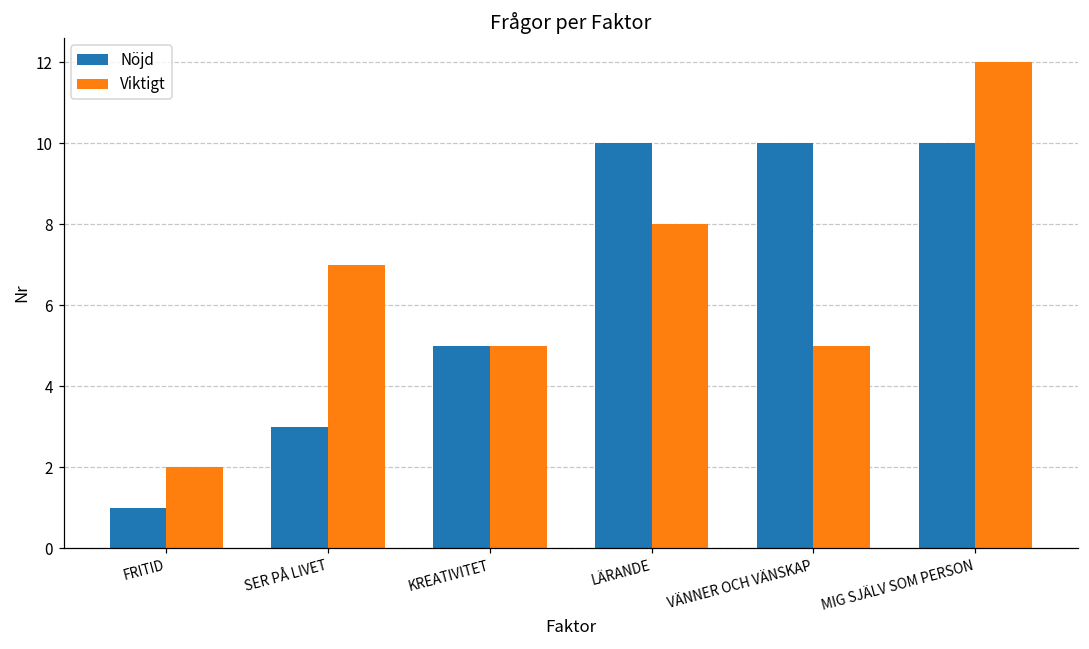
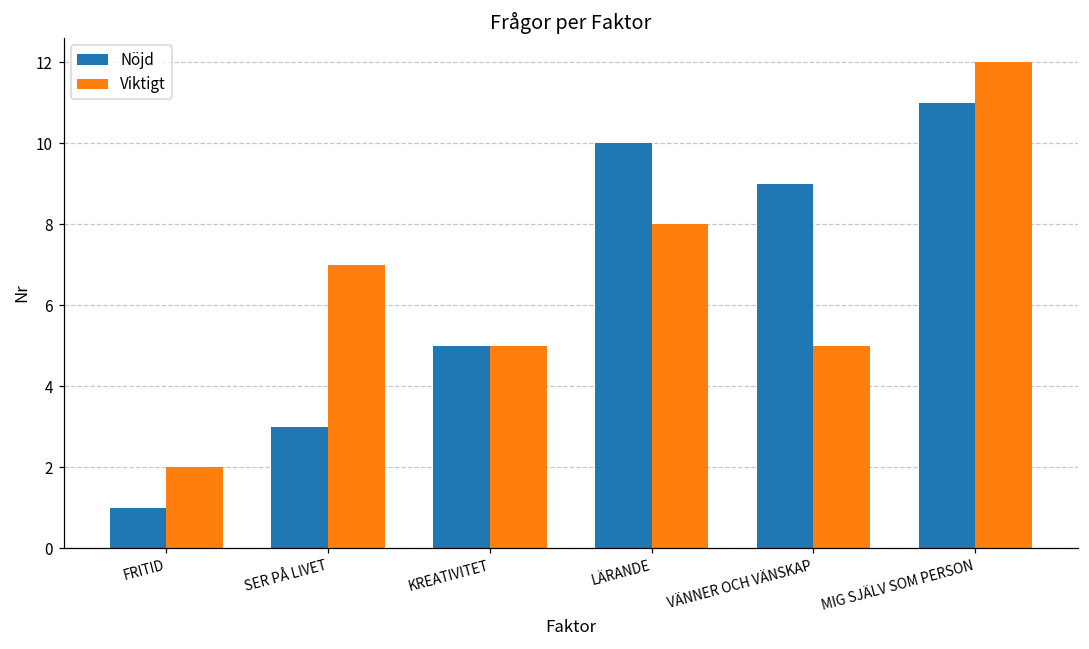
  {
    "Nöjd": {
      "FRITID": 1,
      "SER PÅ LIVET": 3,
      "KREATIVITET": 5,
      "LÄRANDE": 10,
-     "VÄNNER OCH VÄNSKAP": 10,
-     "MIG SJÄLV SOM PERSON": 10
+     "VÄNNER OCH VÄNSKAP": 9,
+     "MIG SJÄLV SOM PERSON": 11
    },
    "Viktigt": {
      "FRITID": 2,
      "SER PÅ LIVET": 7,
      "KREATIVITET": 5,
      "LÄRANDE": 8,
      "VÄNNER OCH VÄNSKAP": 5,
      "MIG SJÄLV SOM PERSON": 12
    }
  }
